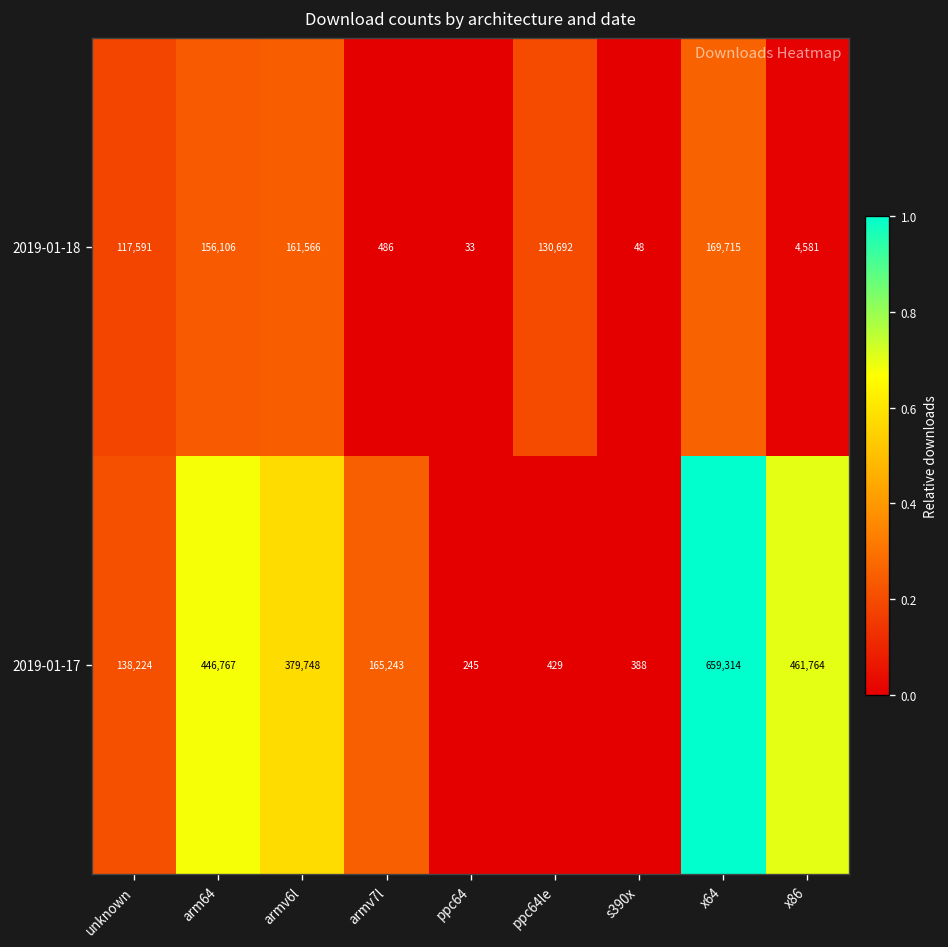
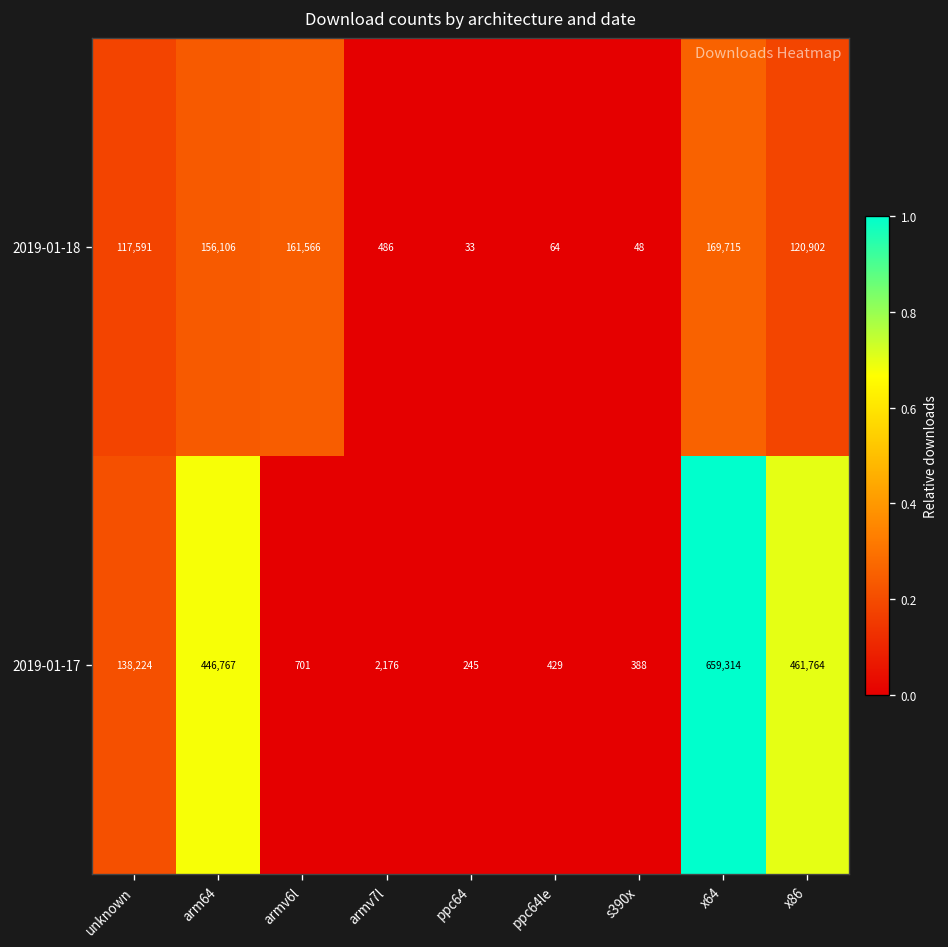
  {
    "2019-01-18": {
      "unknown": "117,591",
      "arm64": "156,106",
      "armv6l": "161,566",
      "armv7l": "486",
      "ppc64": "33",
-     "ppc64le": "130,692",
+     "ppc64le": "64",
      "s390x": "48",
      "x64": "169,715",
-     "x86": "4,581"
+     "x86": "120,902"
    },
    "2019-01-17": {
      "unknown": "138,224",
      "arm64": "446,767",
-     "armv6l": "379,748",
-     "armv7l": "165,243",
+     "armv6l": "701",
+     "armv7l": "2,176",
      "ppc64": "245",
      "ppc64le": "429",
      "s390x": "388",
      "x64": "659,314",
      "x86": "461,764"
    }
  }
